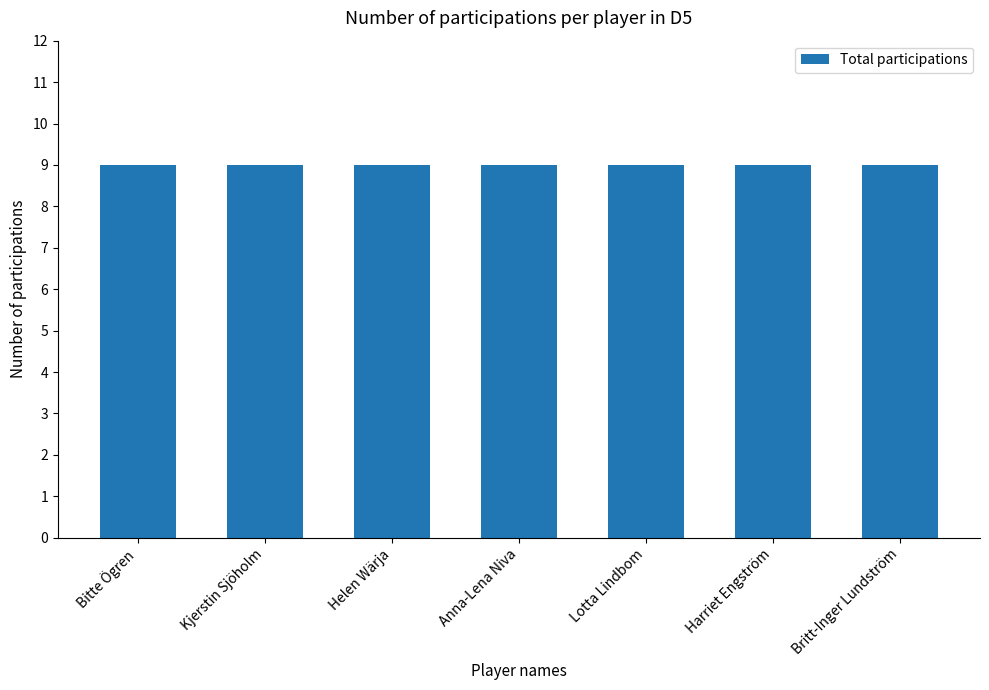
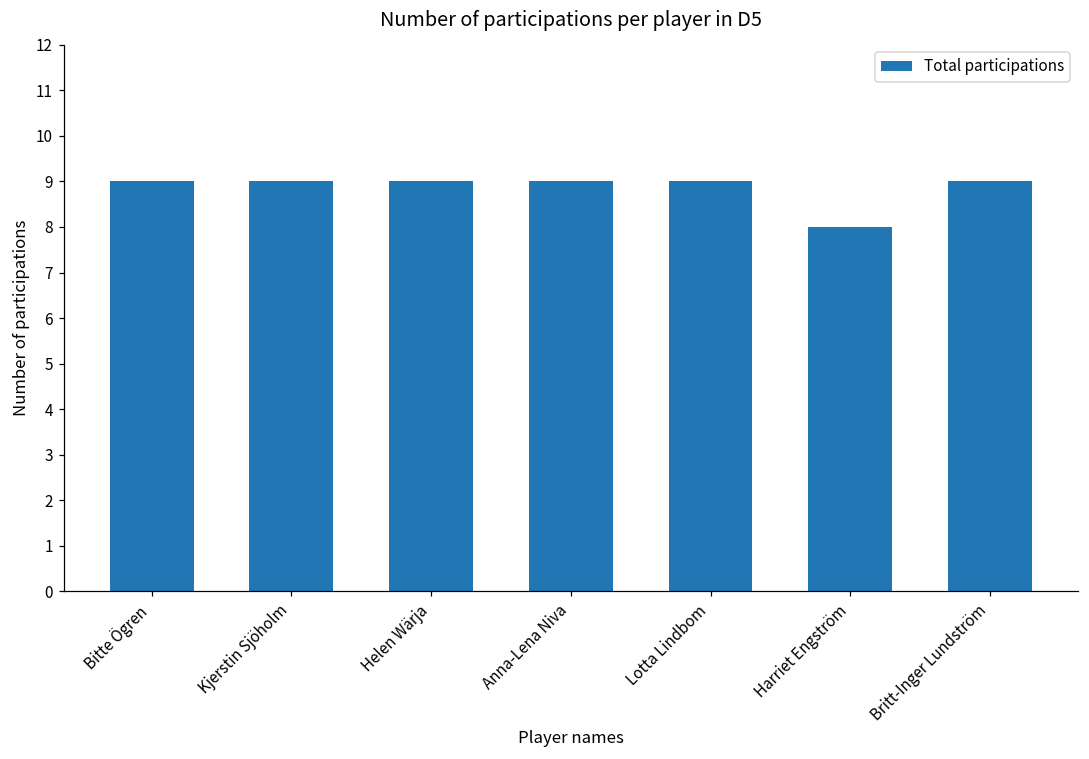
  {
    "Bitte Ögren": 9,
    "Kjerstin Sjöholm": 9,
    "Helen Wärja": 9,
    "Anna-Lena Niva": 9,
    "Lotta Lindbom": 9,
-   "Harriet Engström": 9,
+   "Harriet Engström": 8,
    "Britt-Inger Lundström": 9
  }
